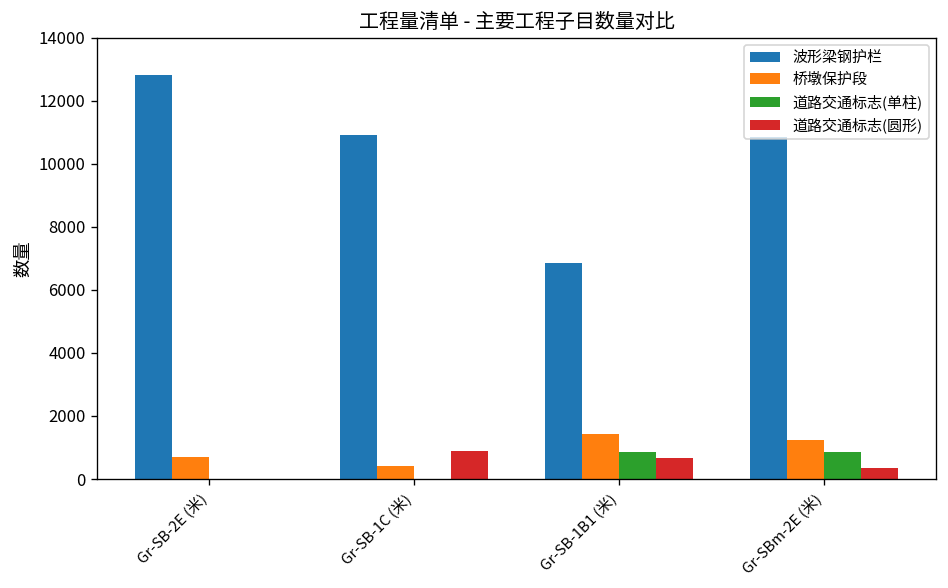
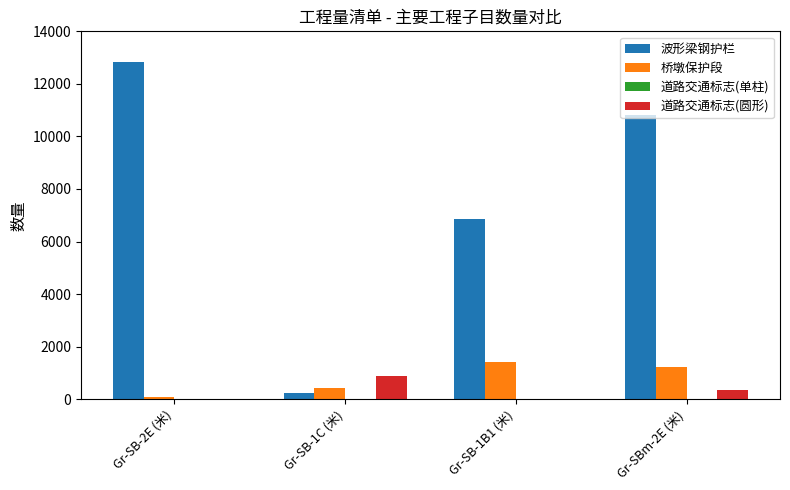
  {
    "波形梁钢护栏": {
      "Gr-SB-2E (米)": 12800,
-     "Gr-SB-1C (米)": 10900,
+     "Gr-SB-1C (米)": 200,
      "Gr-SB-1B1 (米)": 6800
    },
    "桥墩保护段": {
-     "Gr-SB-2E (米)": 700,
+     "Gr-SB-2E (米)": 100,
      "Gr-SB-1C (米)": 400,
      "Gr-SB-1B1 (米)": 1400,
      "Gr-SBm-2E (米)": 1200
    },
    "道路交通标志(单柱)": {
-     "Gr-SB-1B1 (米)": 800,
-     "Gr-SBm-2E (米)": 900
+     "Gr-SB-1B1 (米)": 0,
+     "Gr-SBm-2E (米)": 0
    },
    "道路交通标志(圆形)": {
      "Gr-SB-1C (米)": 900,
-     "Gr-SB-1B1 (米)": 700,
+     "Gr-SB-1B1 (米)": 0,
      "Gr-SBm-2E (米)": 400
    }
  }
